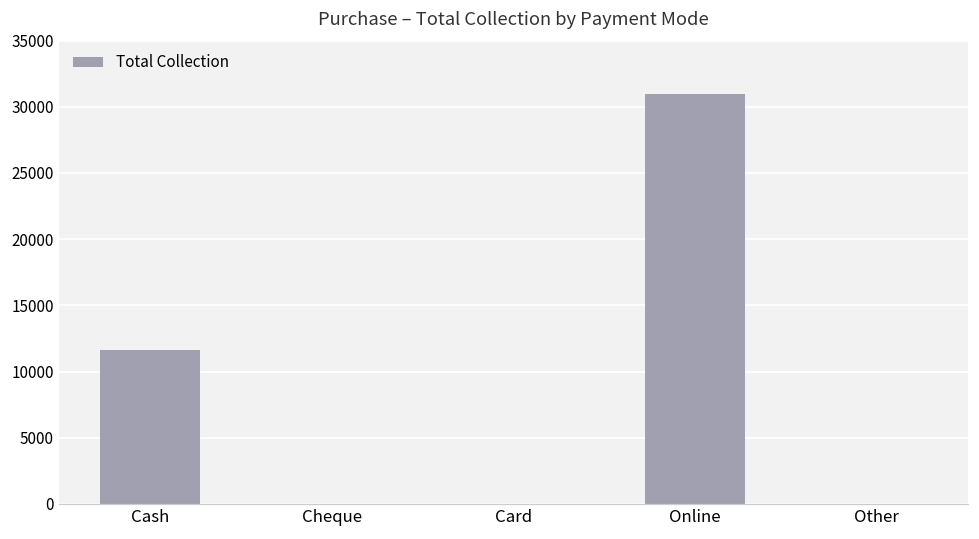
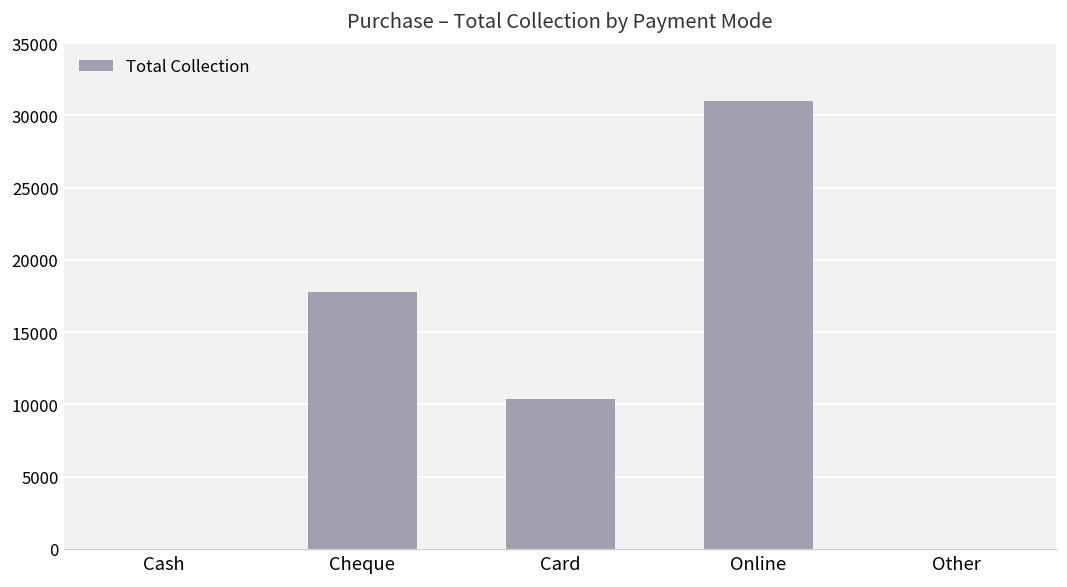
  {
-   "Cash": 11700,
-   "Cheque": 0,
-   "Card": 0,
+   "Cash": 0,
+   "Cheque": 17800,
+   "Card": 10300,
    "Online": 31000,
    "Other": 0
  }
